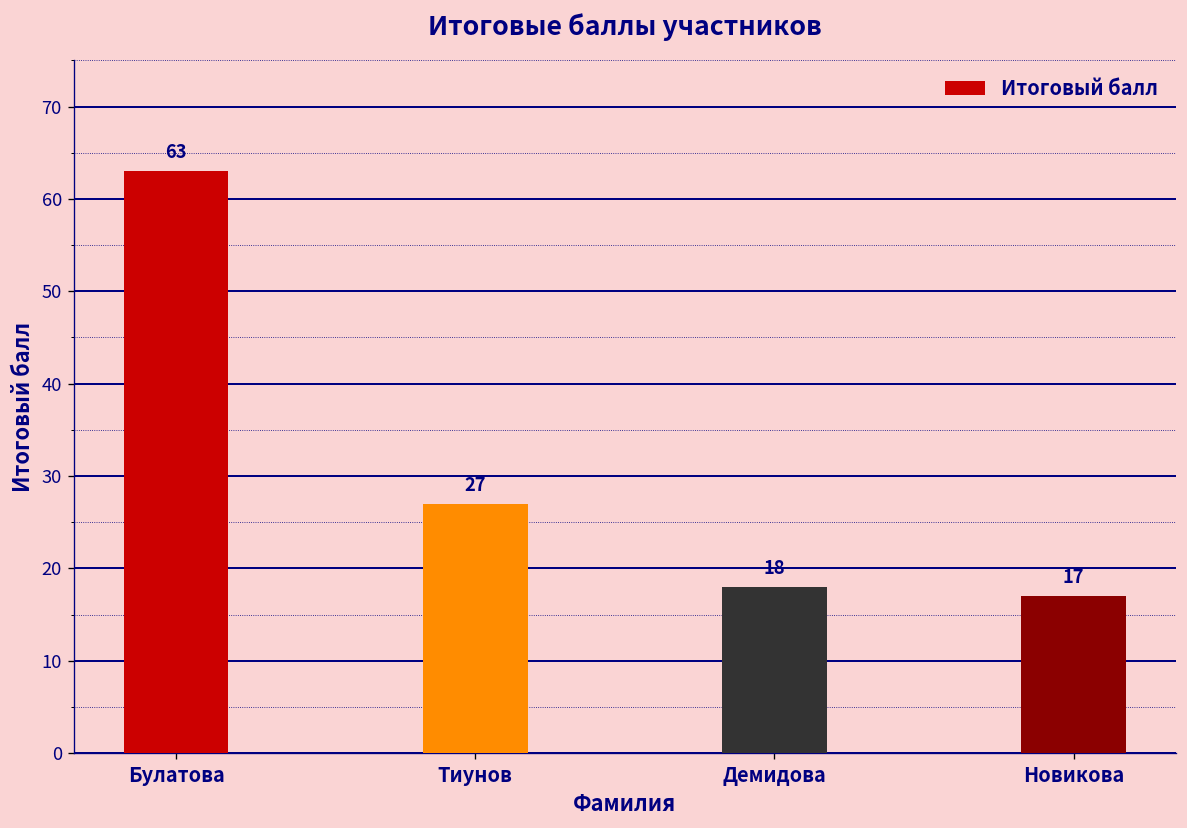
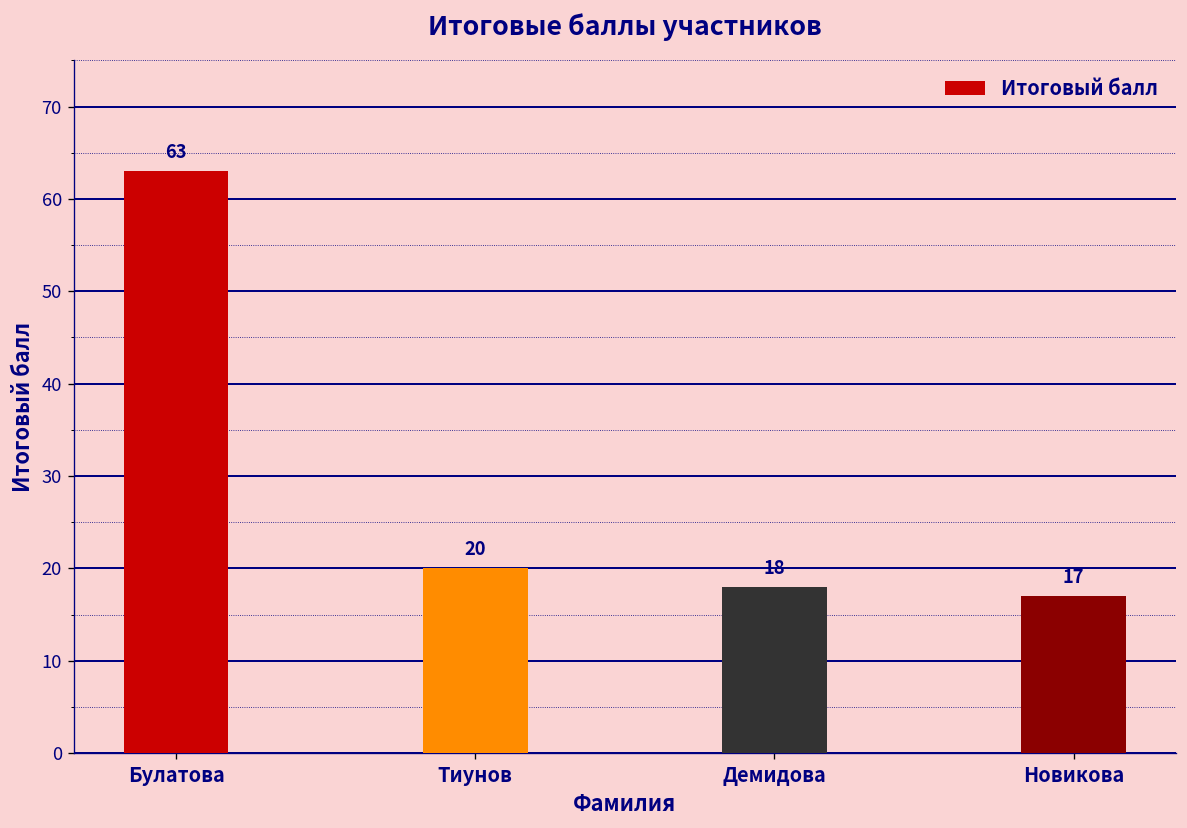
  {
    "Булатова": 63,
-   "Тиунов": 27,
+   "Тиунов": 20,
    "Демидова": 18,
    "Новикова": 17
  }
